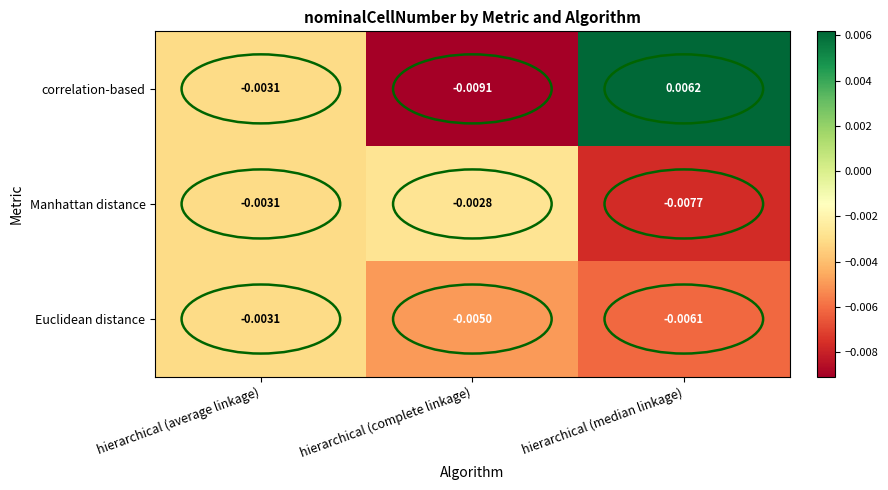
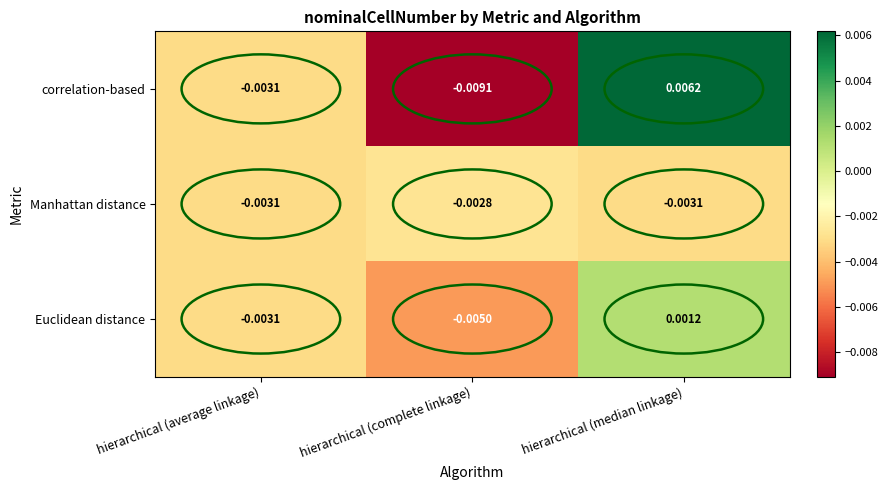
  {
    "correlation-based": {
      "hierarchical (average linkage)": -0.0031,
      "hierarchical (complete linkage)": -0.0091,
      "hierarchical (median linkage)": 0.0062
    },
    "Manhattan distance": {
      "hierarchical (average linkage)": -0.0031,
      "hierarchical (complete linkage)": -0.0028,
-     "hierarchical (median linkage)": -0.0077
+     "hierarchical (median linkage)": -0.0031
    },
    "Euclidean distance": {
      "hierarchical (average linkage)": -0.0031,
      "hierarchical (complete linkage)": -0.0050,
-     "hierarchical (median linkage)": -0.0061
+     "hierarchical (median linkage)": 0.0012
    }
  }
